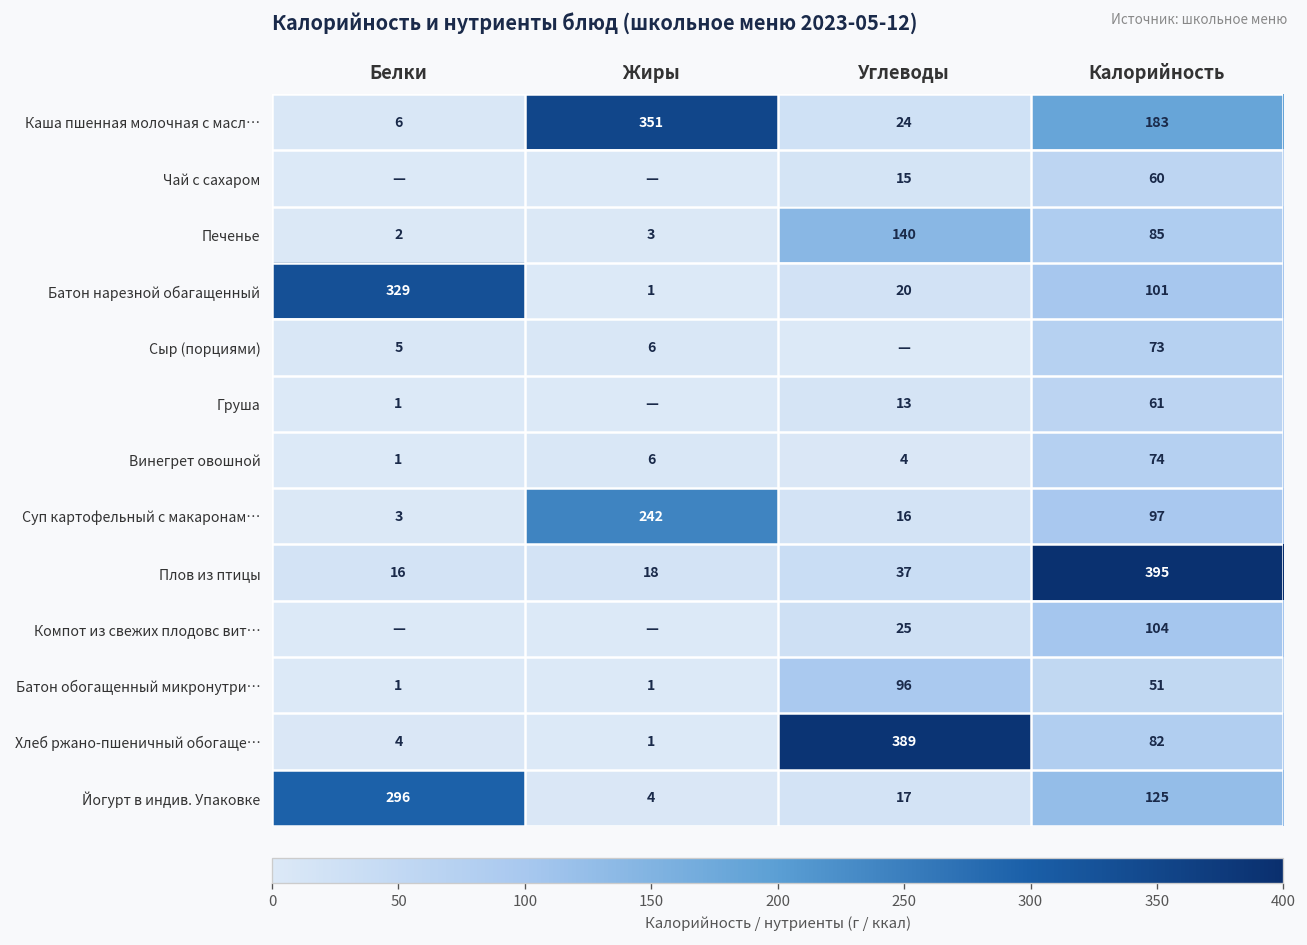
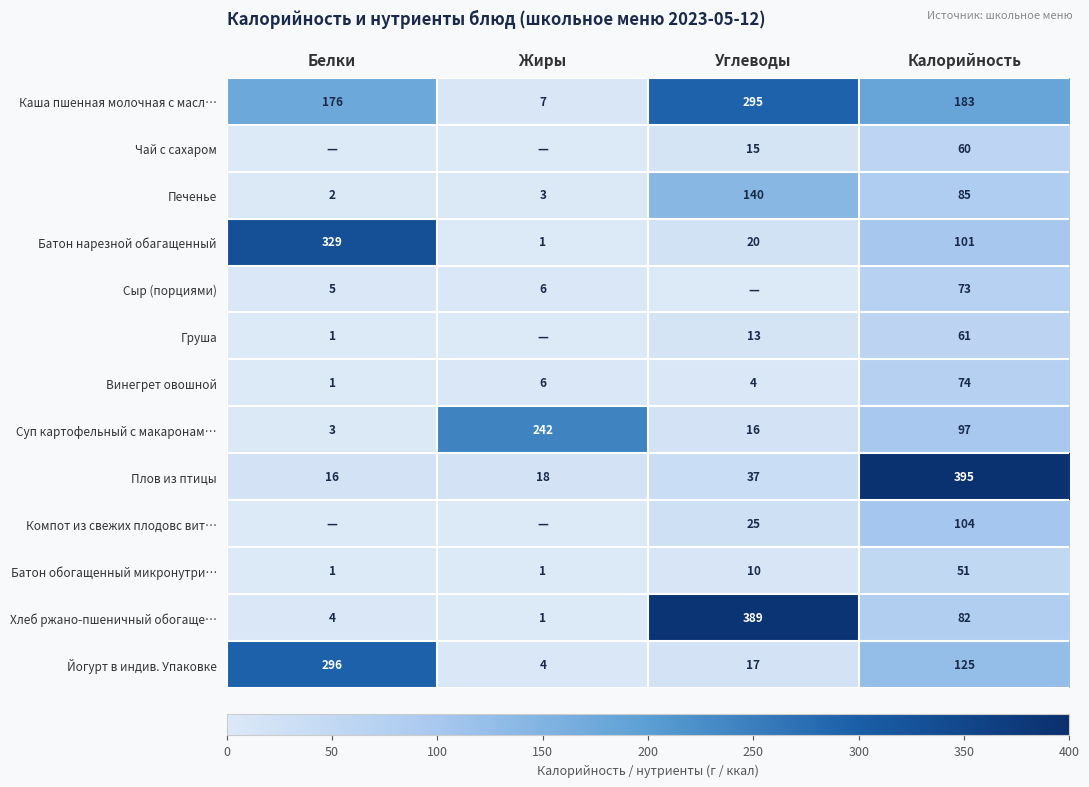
  {
    "Каша пшенная молочная с масл…": {
-     "Белки": 6,
-     "Жиры": 351,
-     "Углеводы": 24,
+     "Белки": 176,
+     "Жиры": 7,
+     "Углеводы": 295,
      "Калорийность": 183
    },
    "Чай с сахаром": {
      "Углеводы": 15,
      "Калорийность": 60
    },
    "Печенье": {
      "Белки": 2,
      "Жиры": 3,
      "Углеводы": 140,
      "Калорийность": 85
    },
    "Батон нарезной обагащенный": {
      "Белки": 329,
      "Жиры": 1,
      "Углеводы": 20,
      "Калорийность": 101
    },
    "Сыр (порциями)": {
      "Белки": 5,
      "Жиры": 6,
      "Калорийность": 73
    },
    "Груша": {
      "Белки": 1,
      "Углеводы": 13,
      "Калорийность": 61
    },
    "Винегрет овошной": {
      "Белки": 1,
      "Жиры": 6,
      "Углеводы": 4,
      "Калорийность": 74
    },
    "Суп картофельный с макаронам…": {
      "Белки": 3,
      "Жиры": 242,
      "Углеводы": 16,
      "Калорийность": 97
    },
    "Плов из птицы": {
      "Белки": 16,
      "Жиры": 18,
      "Углеводы": 37,
      "Калорийность": 395
    },
    "Компот из свежих плодовс вит…": {
      "Углеводы": 25,
      "Калорийность": 104
    },
    "Батон обогащенный микронутри…": {
      "Белки": 1,
      "Жиры": 1,
-     "Углеводы": 96,
+     "Углеводы": 10,
      "Калорийность": 51
    },
    "Хлеб ржано-пшеничный обогаще…": {
      "Белки": 4,
      "Жиры": 1,
      "Углеводы": 389,
      "Калорийность": 82
    },
    "Йогурт в индив. Упаковке": {
      "Белки": 296,
      "Жиры": 4,
      "Углеводы": 17,
      "Калорийность": 125
    }
  }
